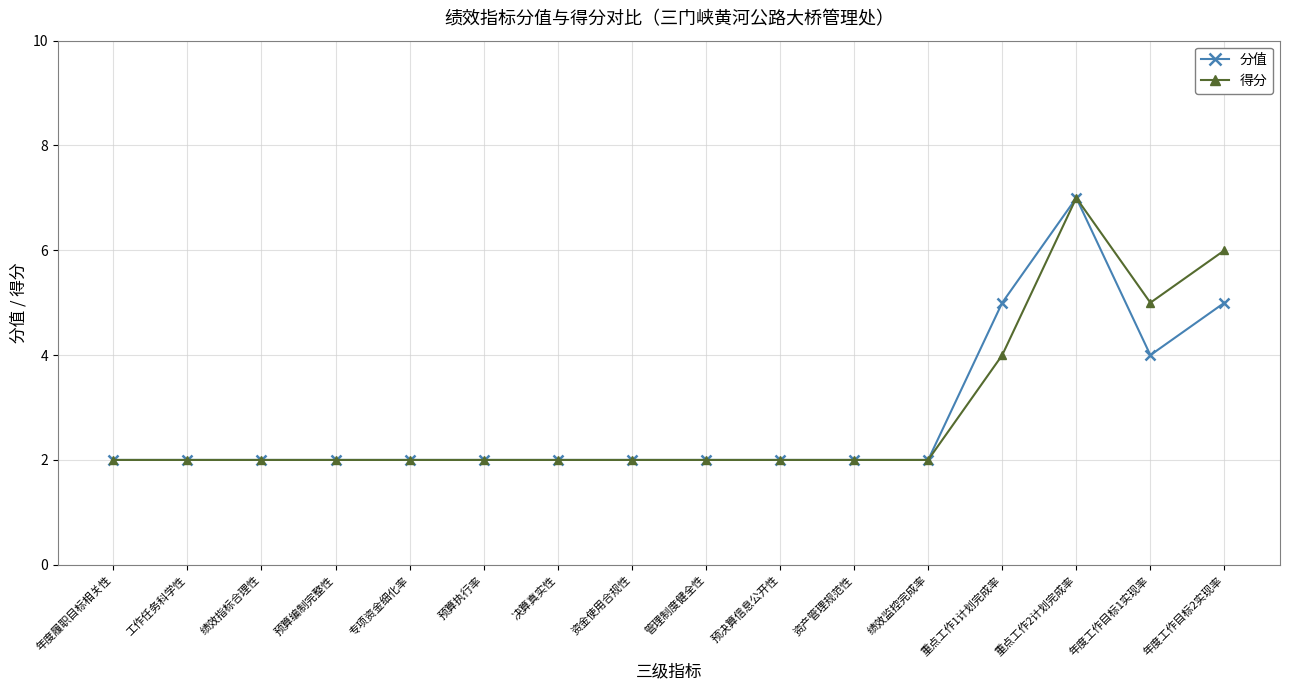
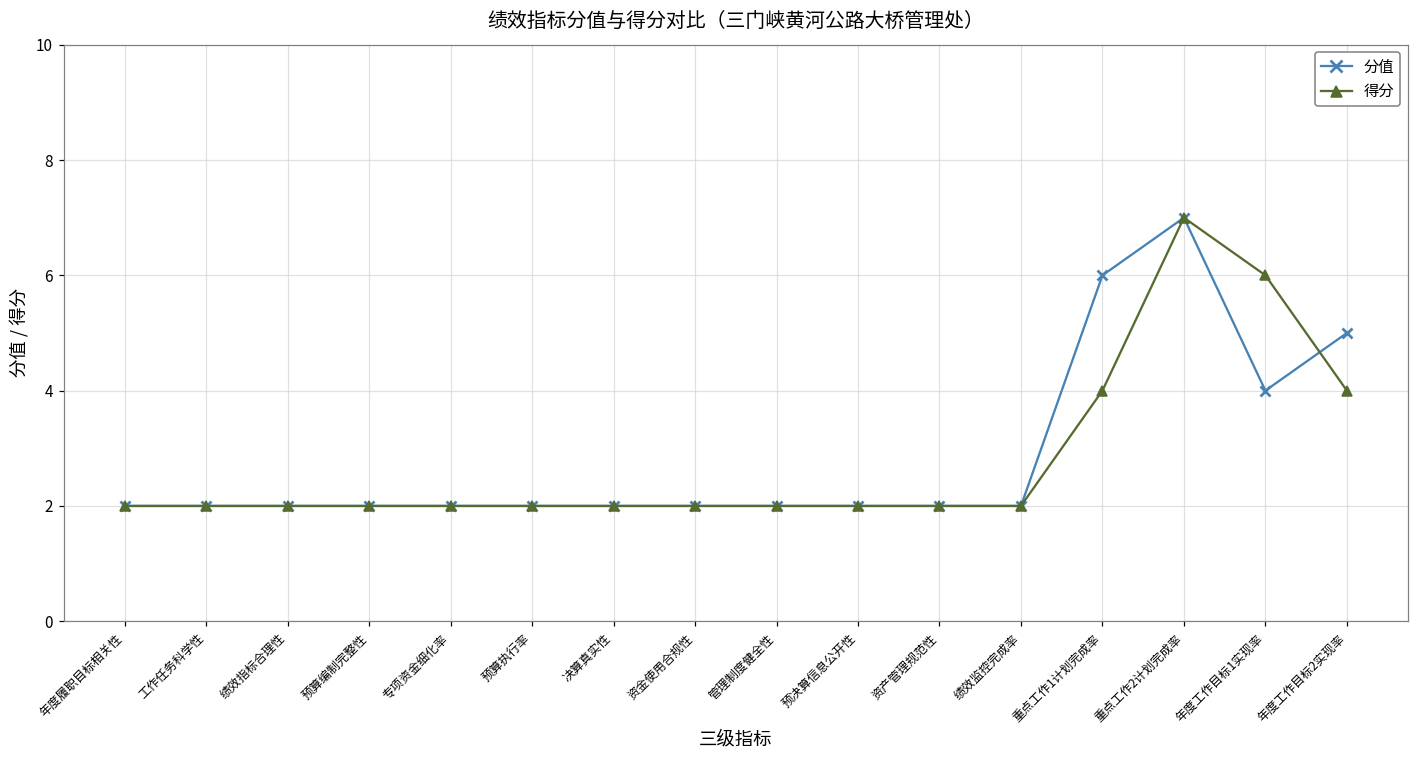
  {
    "分值": {
-     "重点工作1计划完成率": 5,
+     "重点工作1计划完成率": 6,
      "年度工作目标1实现率": 4,
      "年度工作目标2实现率": 5
    },
    "得分": {
      "重点工作1计划完成率": 4,
-     "年度工作目标1实现率": 5,
-     "年度工作目标2实现率": 6
+     "年度工作目标1实现率": 6,
+     "年度工作目标2实现率": 4
    }
  }
